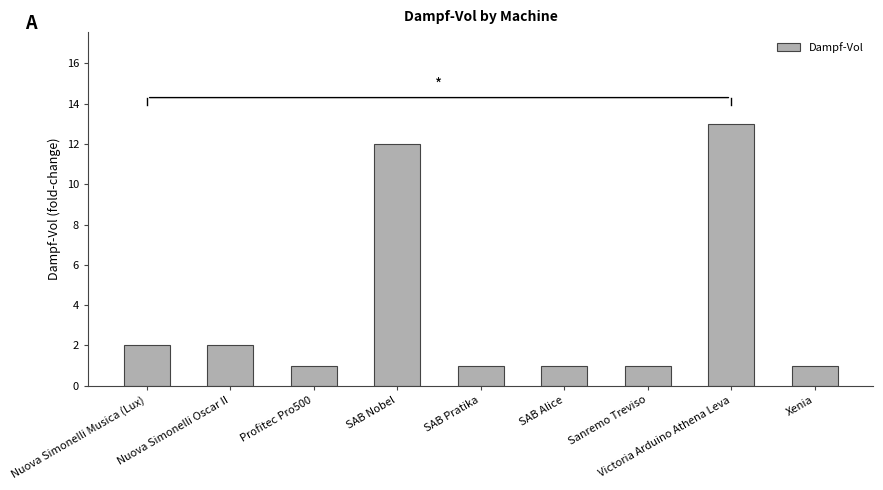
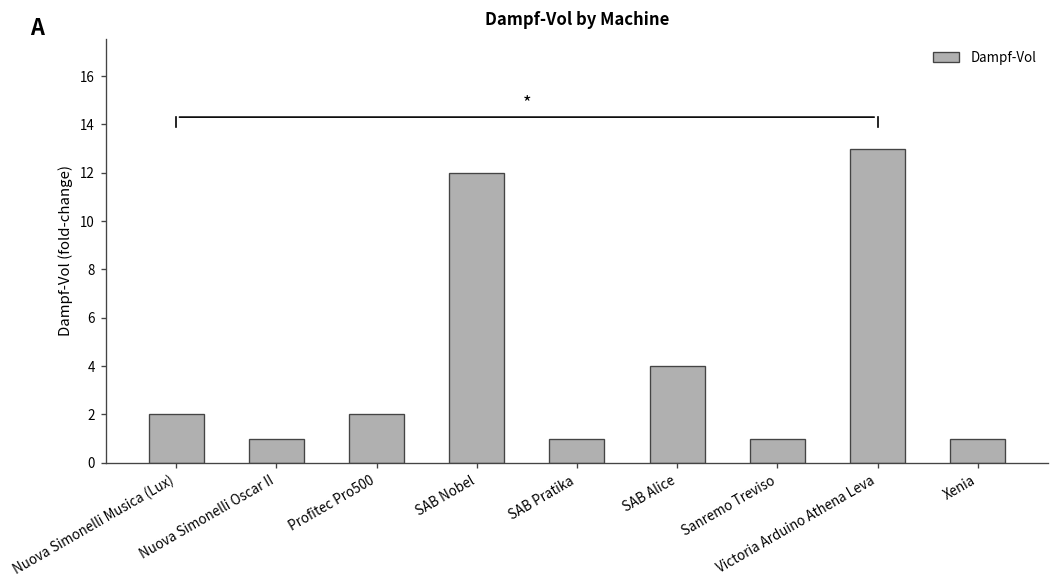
  {
    "Dampf-Vol": {
      "Nuova Simonelli Musica (Lux)": 2,
-     "Nuova Simonelli Oscar II": 2,
-     "Profitec Pro500": 1,
+     "Nuova Simonelli Oscar II": 1,
+     "Profitec Pro500": 2,
      "SAB Nobel": 12,
      "SAB Pratika": 1,
-     "SAB Alice": 1,
+     "SAB Alice": 4,
      "Sanremo Treviso": 1,
      "Victoria Arduino Athena Leva": 13,
      "Xenia": 1
    }
  }
